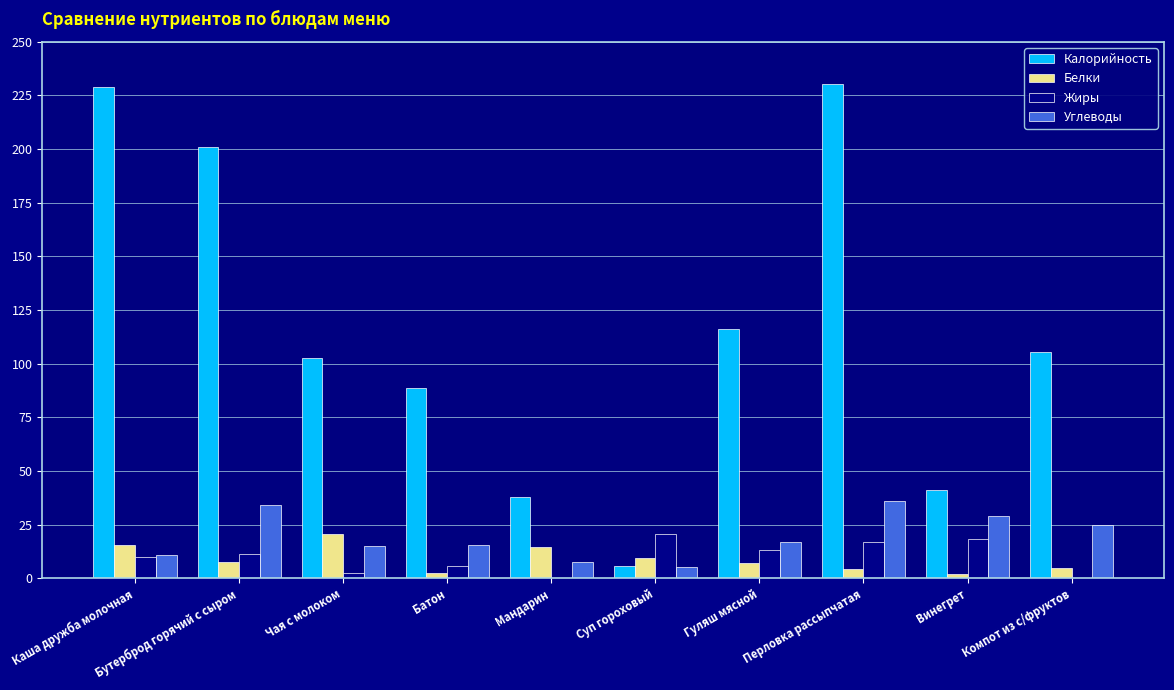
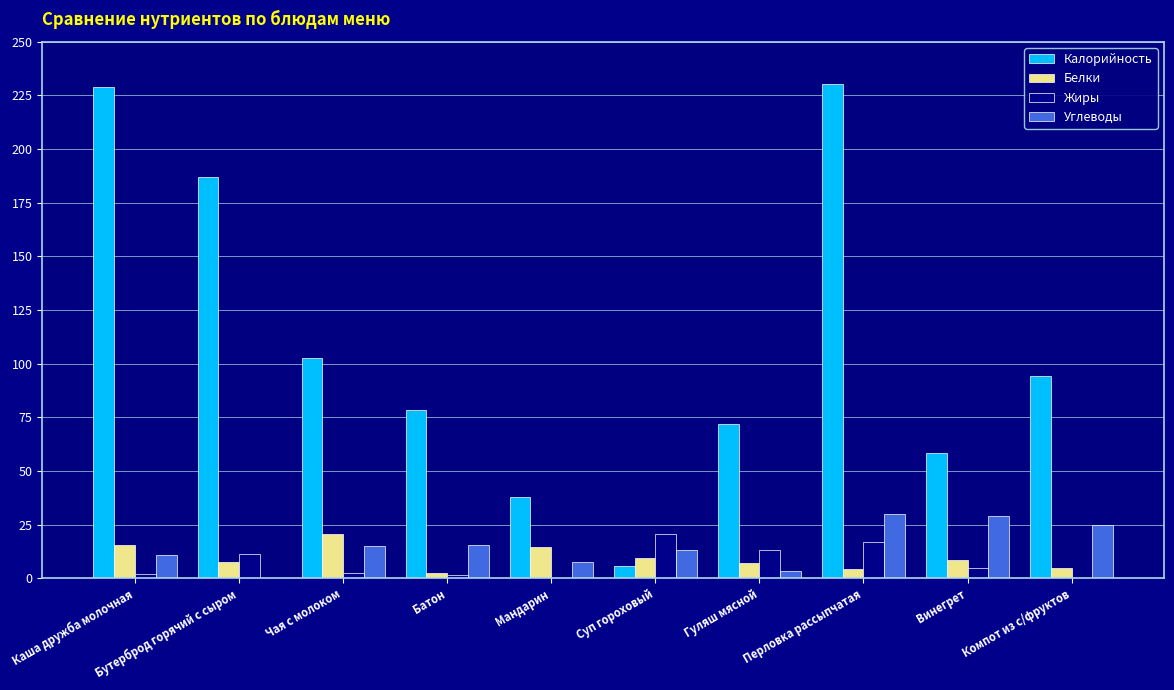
  {
    "Калорийность": {
      "Каша дружба молочная": 229,
-     "Бутерброд горячий с сыром": 201,
+     "Бутерброд горячий с сыром": 187,
      "Чая с молоком": 103,
-     "Батон": 89,
+     "Батон": 79,
      "Мандарин": 38,
      "Суп гороховый": 6,
-     "Гуляш мясной": 116,
+     "Гуляш мясной": 72,
      "Перловка рассыпчатая": 230,
-     "Винегрет": 41,
-     "Компот из с/фруктов": 106
+     "Винегрет": 58,
+     "Компот из с/фруктов": 94
    },
    "Белки": {
      "Каша дружба молочная": 15,
      "Бутерброд горячий с сыром": 8,
      "Чая с молоком": 21,
      "Батон": 2,
      "Мандарин": 14,
      "Суп гороховый": 9,
      "Гуляш мясной": 7,
      "Перловка рассыпчатая": 4,
-     "Винегрет": 2,
+     "Винегрет": 9,
      "Компот из с/фруктов": 5
    },
    "Жиры": {
-     "Каша дружба молочная": 10,
+     "Каша дружба молочная": 2,
      "Бутерброд горячий с сыром": 11,
      "Чая с молоком": 2,
-     "Батон": 6,
+     "Батон": 1,
      "Суп гороховый": 21,
      "Гуляш мясной": 13,
      "Перловка рассыпчатая": 17,
-     "Винегрет": 18,
+     "Винегрет": 5,
      "Компот из с/фруктов": 0
    },
    "Углеводы": {
      "Каша дружба молочная": 11,
-     "Бутерброд горячий с сыром": 34,
+     "Бутерброд горячий с сыром": 0,
      "Чая с молоком": 15,
      "Батон": 15,
      "Мандарин": 8,
-     "Суп гороховый": 5,
-     "Гуляш мясной": 17,
-     "Перловка рассыпчатая": 36,
+     "Суп гороховый": 13,
+     "Гуляш мясной": 3,
+     "Перловка рассыпчатая": 30,
      "Винегрет": 29,
      "Компот из с/фруктов": 25
    }
  }
